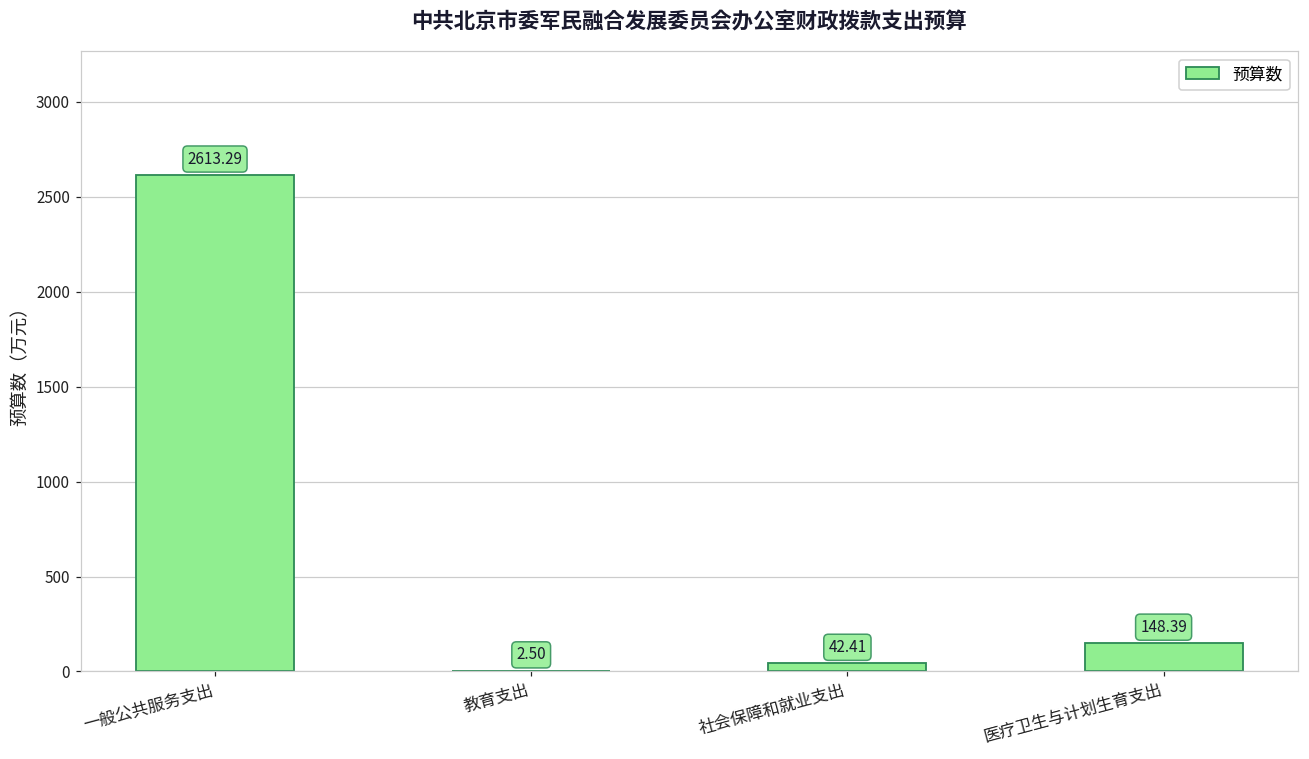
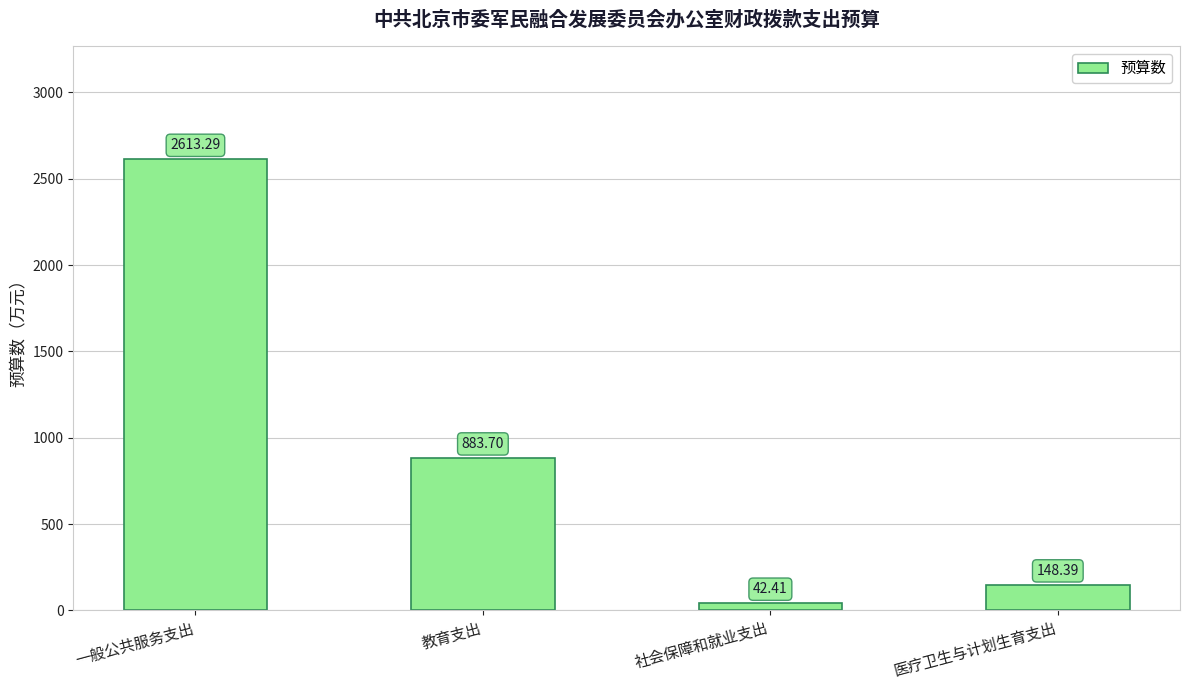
  {
-   "教育支出": 2.50
+   "教育支出": 883.70
  }
